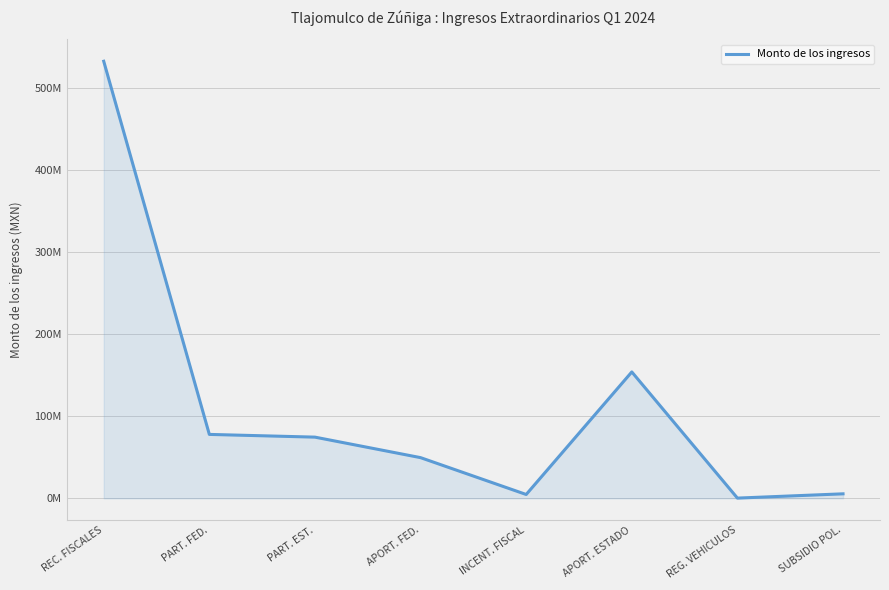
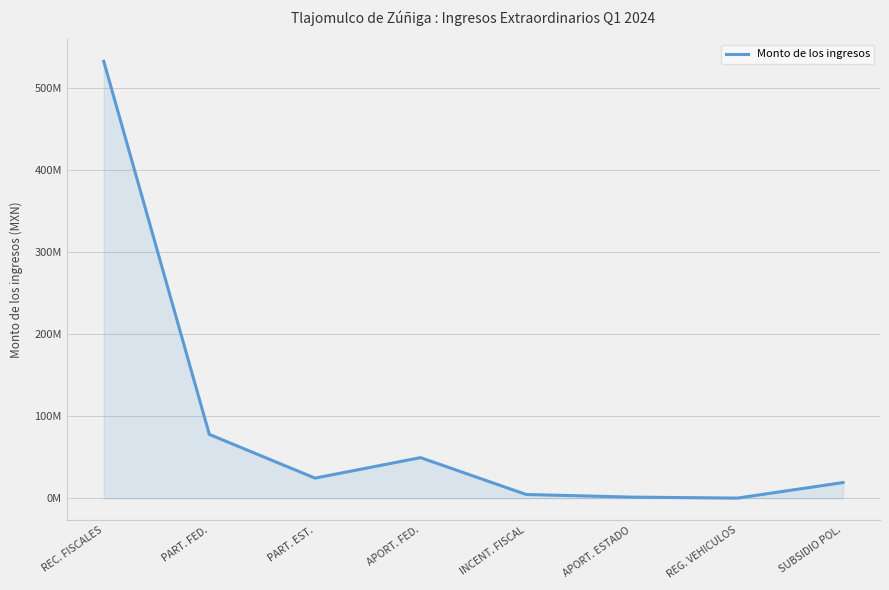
  {
    "REC. FISCALES": 530000000,
    "PART. FED.": 80000000,
-   "PART. EST.": 70000000,
+   "PART. EST.": 20000000,
    "APORT. FED.": 50000000,
    "INCENT. FISCAL": 0,
-   "APORT. ESTADO": 150000000,
+   "APORT. ESTADO": 0,
    "REG. VEHICULOS": 0,
-   "SUBSIDIO POL.": 10000000
+   "SUBSIDIO POL.": 20000000
  }
